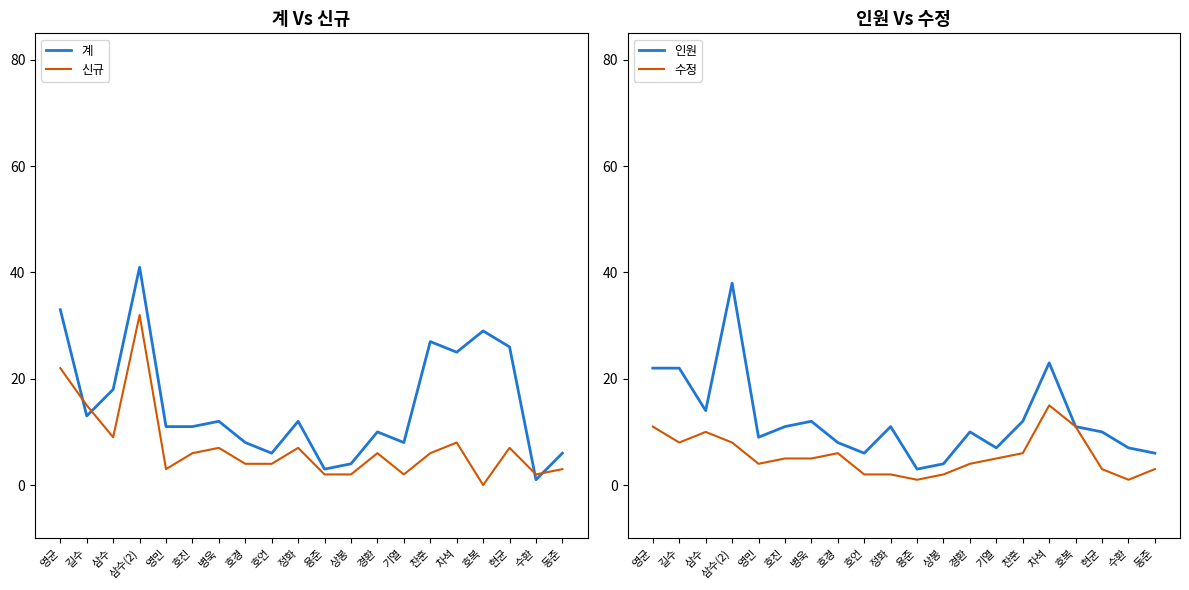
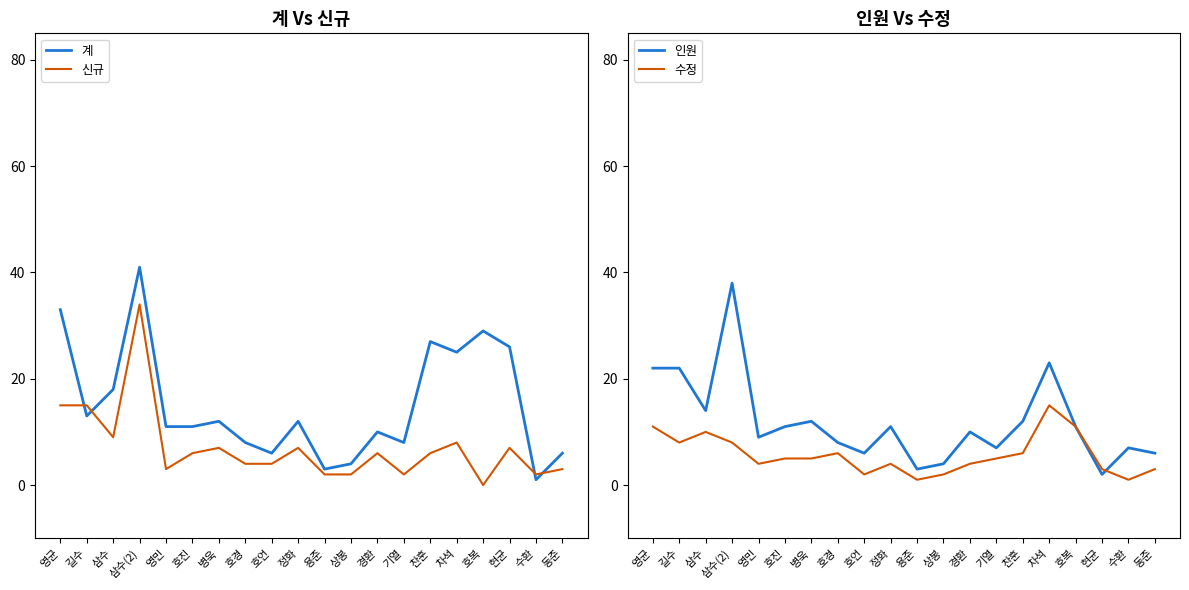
  {
    "계 Vs 신규": {
      "계": {
        "영균": 33,
        "길수": 13,
        "삼수": 18,
        "삼수(2)": 41,
        "영민": 11,
        "호진": 11,
        "병욱": 12,
        "호경": 8,
        "호언": 6,
        "정화": 12,
        "용준": 3,
        "상봉": 4,
        "경환": 10,
        "기열": 8,
        "찬훈": 27,
        "차석": 25,
        "호복": 29,
        "현균": 26,
        "수환": 1,
        "동준": 6
      },
      "신규": {
-       "영균": 22,
+       "영균": 15,
        "길수": 15,
        "삼수": 9,
-       "삼수(2)": 32,
+       "삼수(2)": 34,
        "영민": 3,
        "호진": 6,
        "병욱": 7,
        "호경": 4,
        "호언": 4,
        "정화": 7,
        "용준": 2,
        "상봉": 2,
        "경환": 6,
        "기열": 2,
        "찬훈": 6,
        "차석": 8,
        "호복": 0,
        "현균": 7,
        "수환": 2,
        "동준": 3
      }
    },
    "인원 Vs 수정": {
      "인원": {
        "영균": 22,
        "길수": 22,
        "삼수": 14,
        "삼수(2)": 38,
        "영민": 9,
        "호진": 11,
        "병욱": 12,
        "호경": 8,
        "호언": 6,
        "정화": 11,
        "용준": 3,
        "상봉": 4,
        "경환": 10,
        "기열": 7,
        "찬훈": 12,
        "차석": 23,
-       "현균": 10,
+       "현균": 2,
        "수환": 7,
        "동준": 6
      },
      "수정": {
        "영균": 11,
        "길수": 8,
        "삼수": 10,
        "삼수(2)": 8,
        "영민": 4,
        "호진": 5,
        "병욱": 5,
        "호경": 6,
        "호언": 2,
-       "정화": 2,
+       "정화": 4,
        "용준": 1,
        "상봉": 2,
        "경환": 4,
        "기열": 5,
        "찬훈": 6,
        "차석": 15,
        "현균": 3,
        "수환": 1,
        "동준": 3
      }
    }
  }
